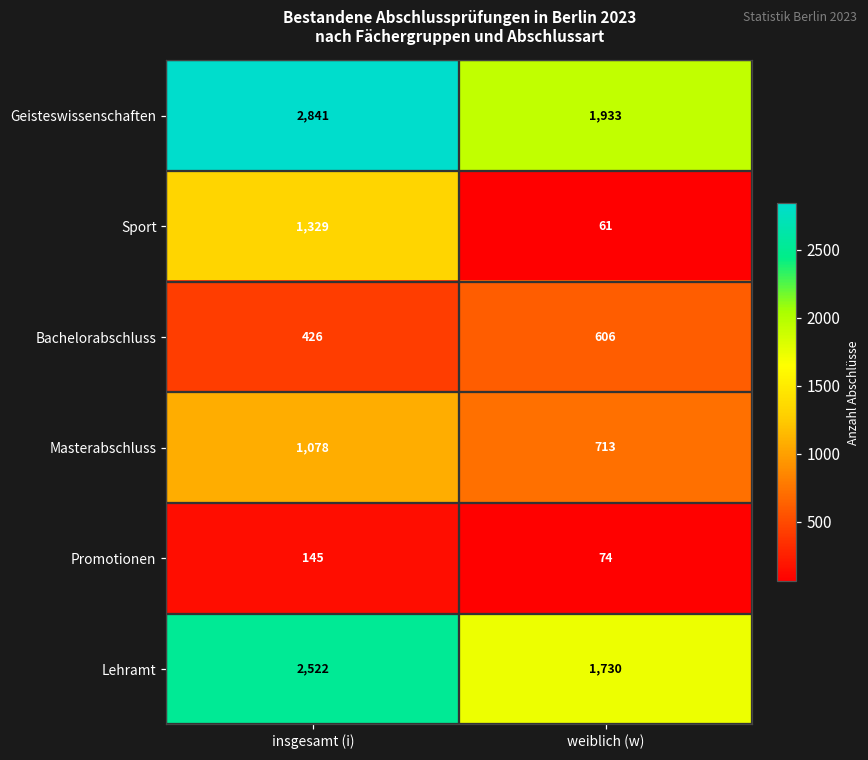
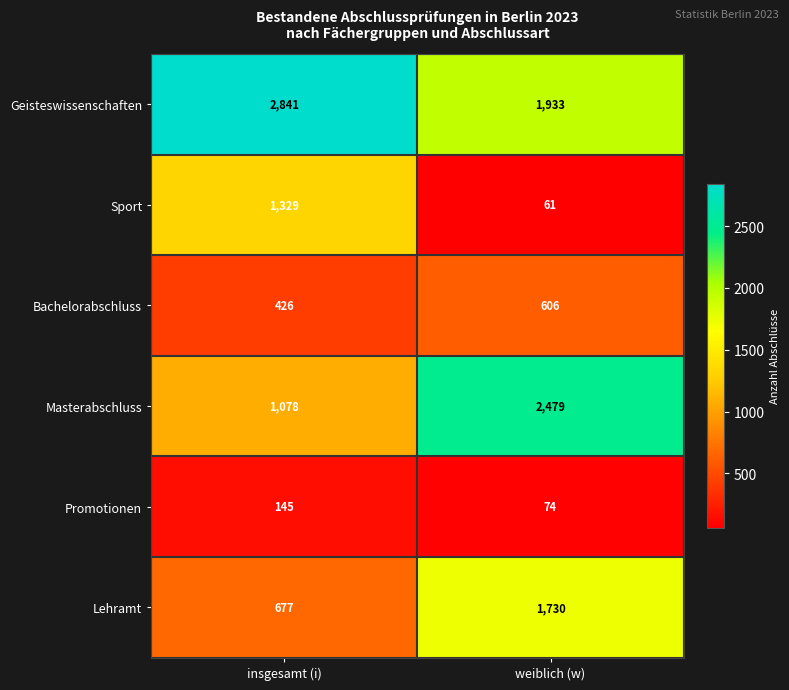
  {
    "Geisteswissenschaften": {
      "insgesamt (i)": "2,841",
      "weiblich (w)": "1,933"
    },
    "Sport": {
      "insgesamt (i)": "1,329",
      "weiblich (w)": "61"
    },
    "Bachelorabschluss": {
      "insgesamt (i)": "426",
      "weiblich (w)": "606"
    },
    "Masterabschluss": {
      "insgesamt (i)": "1,078",
-     "weiblich (w)": "713"
+     "weiblich (w)": "2,479"
    },
    "Promotionen": {
      "insgesamt (i)": "145",
      "weiblich (w)": "74"
    },
    "Lehramt": {
-     "insgesamt (i)": "2,522",
+     "insgesamt (i)": "677",
      "weiblich (w)": "1,730"
    }
  }
